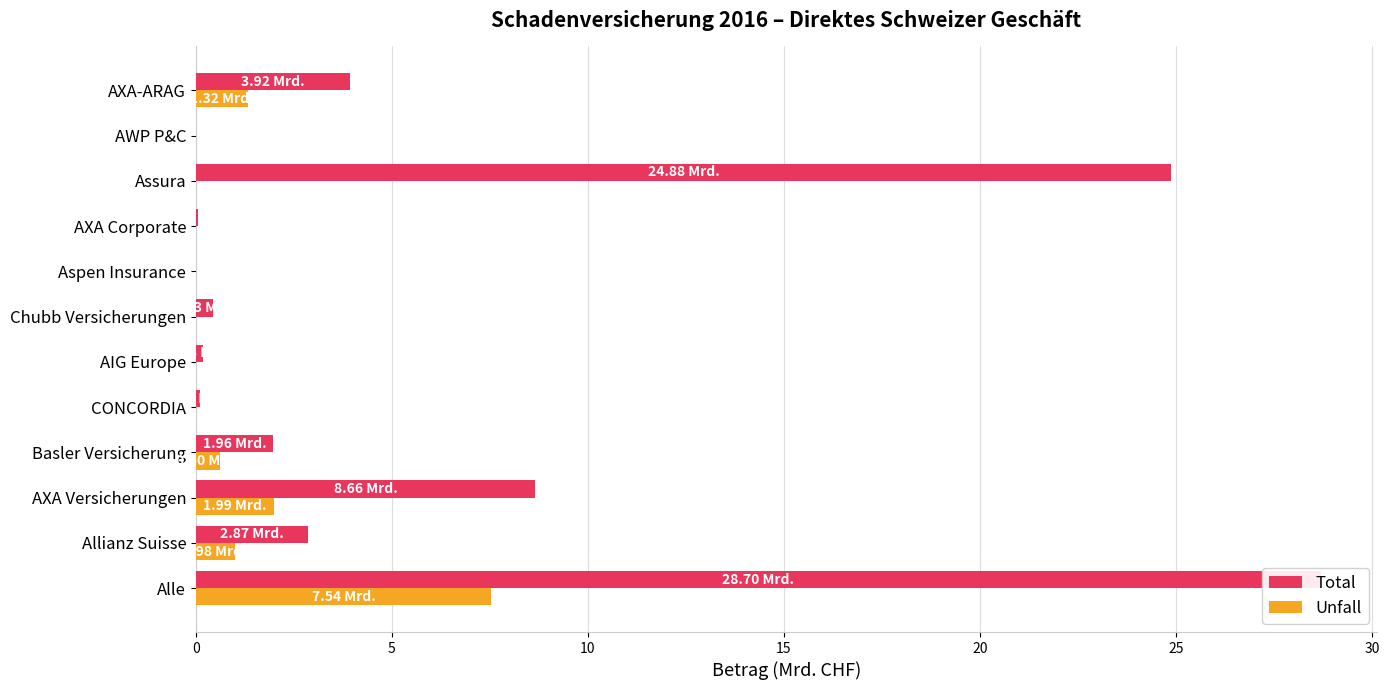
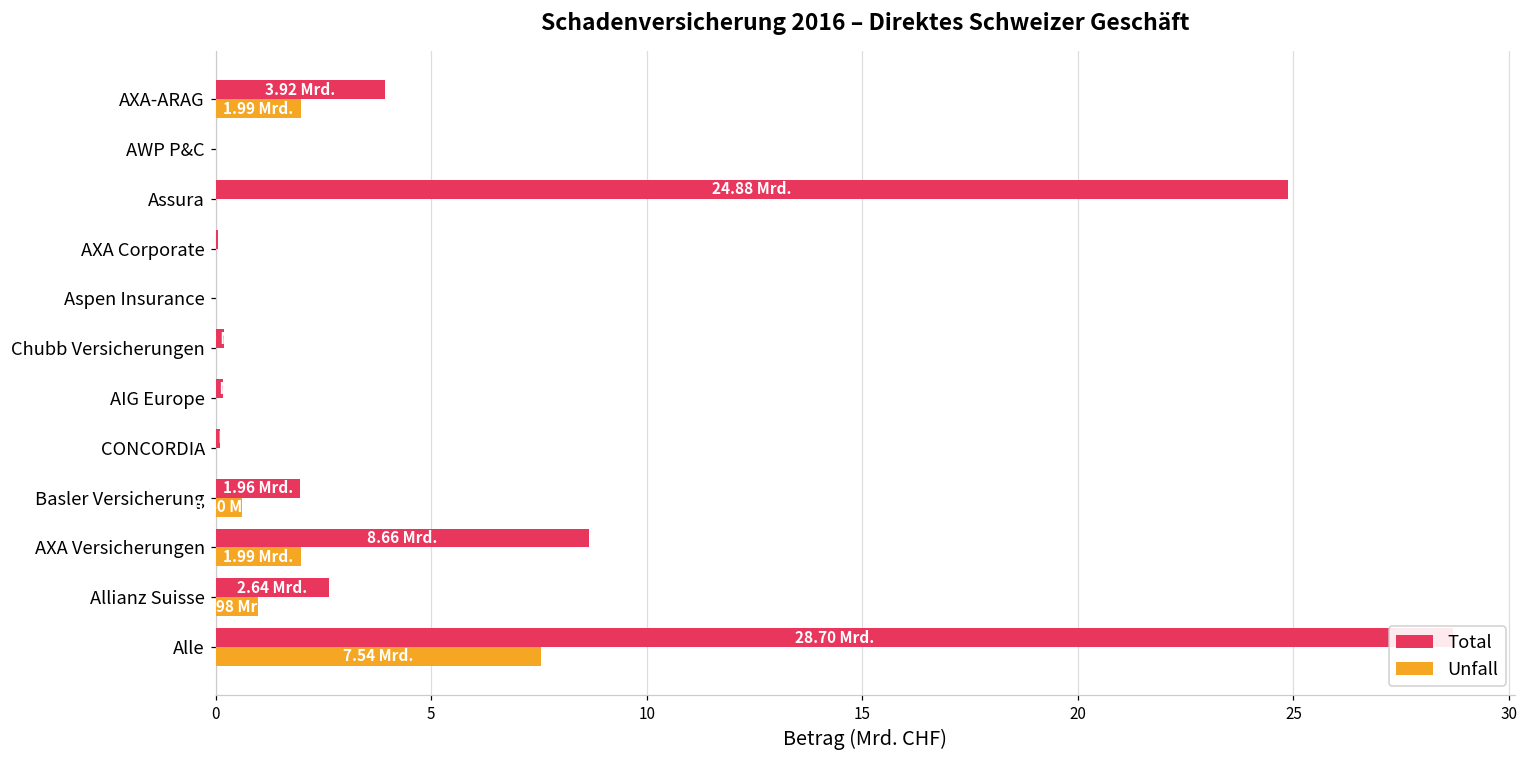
  {
    "Total": {
      "AXA-ARAG": 3.92,
      "Assura": 24.88,
-     "Chubb Versicherungen": 0.4,
+     "Chubb Versicherungen": 0.2,
      "Basler Versicherung": 1.96,
      "AXA Versicherungen": 8.66,
-     "Allianz Suisse": 2.87
+     "Allianz Suisse": 2.64
    },
    "Unfall": {
-     "AXA-ARAG": 1.32,
+     "AXA-ARAG": 1.99,
      "AXA Versicherungen": 1.99,
      "Allianz Suisse": 0.98,
      "Alle": 7.54
    }
  }
